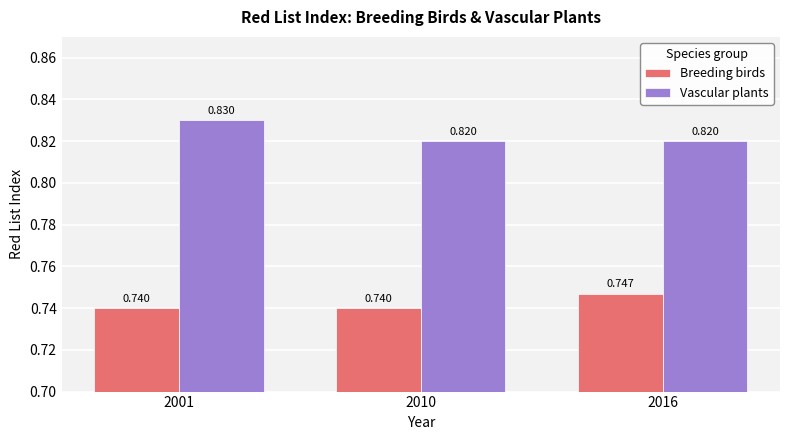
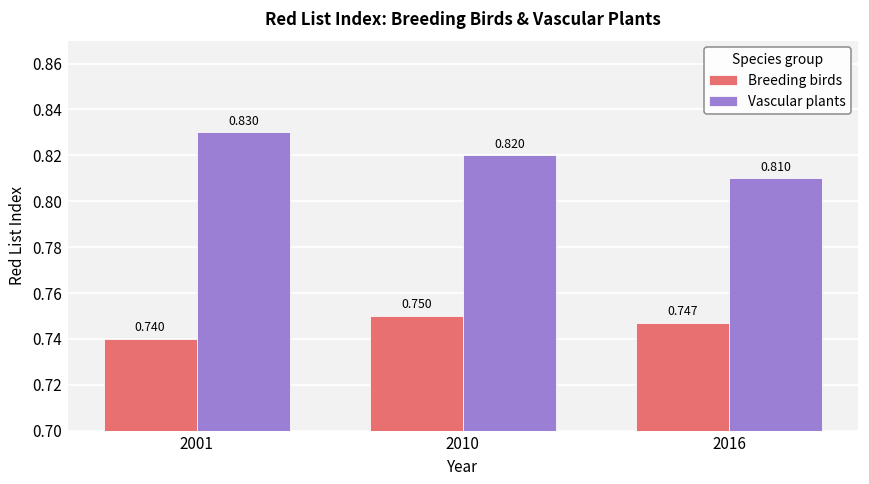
  {
    "Breeding birds": {
      "2001": 0.740,
-     "2010": 0.740,
+     "2010": 0.750,
      "2016": 0.747
    },
    "Vascular plants": {
      "2001": 0.830,
      "2010": 0.820,
-     "2016": 0.820
+     "2016": 0.810
    }
  }
